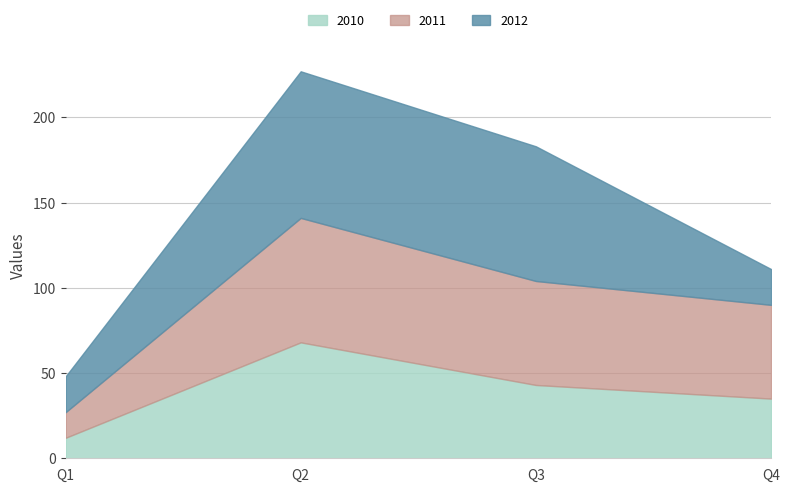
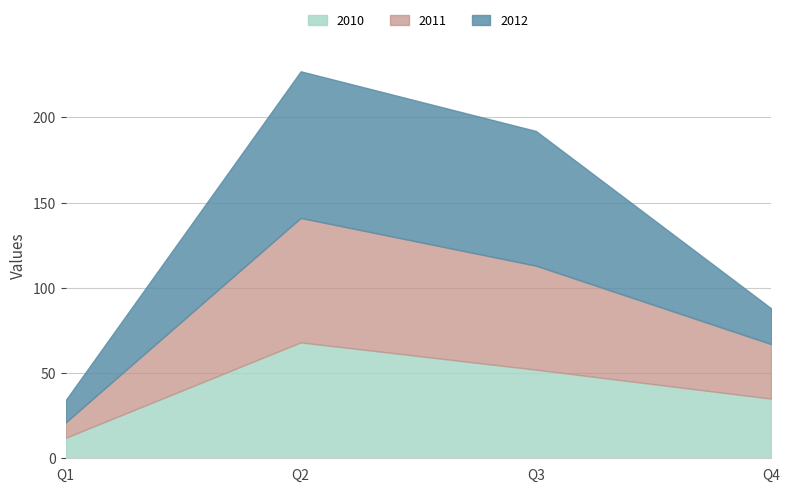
  {
    "2010": {
      "Q1": 12,
      "Q2": 68,
-     "Q3": 43,
+     "Q3": 52,
      "Q4": 35
    },
    "2011": {
-     "Q1": 15,
+     "Q1": 9,
      "Q2": 73,
      "Q3": 61,
-     "Q4": 55
+     "Q4": 32
    },
    "2012": {
-     "Q1": 21,
+     "Q1": 13,
      "Q2": 86,
      "Q3": 79,
      "Q4": 21
    }
  }
